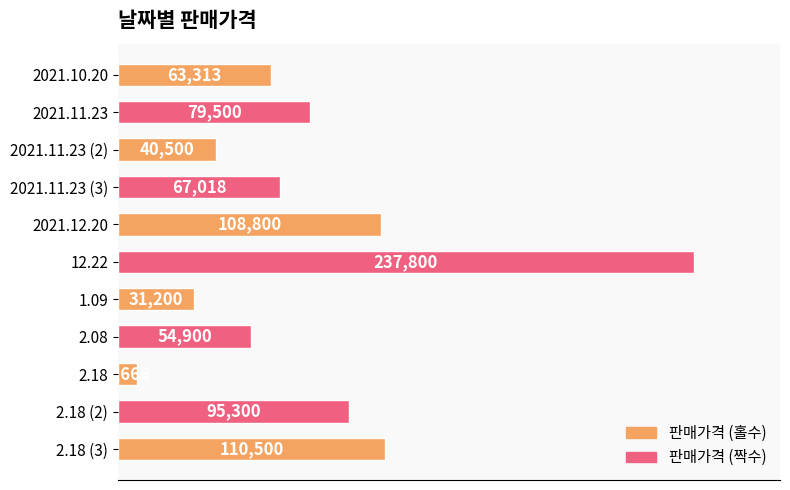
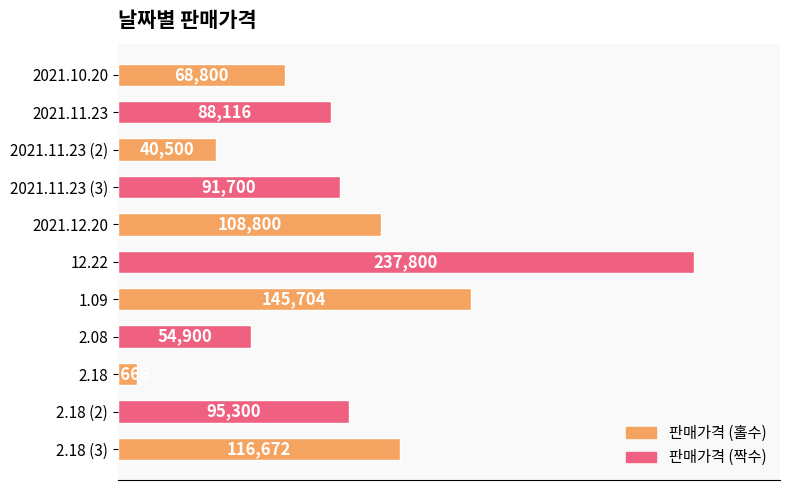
  {
-   "2021.10.20": "63,313",
-   "2021.11.23": "79,500",
+   "2021.10.20": "68,800",
+   "2021.11.23": "88,116",
    "2021.11.23 (2)": "40,500",
-   "2021.11.23 (3)": "67,018",
+   "2021.11.23 (3)": "91,700",
    "2021.12.20": "108,800",
    "12.22": "237,800",
-   "1.09": "31,200",
+   "1.09": "145,704",
    "2.08": "54,900",
    "2.18 (2)": "95,300",
-   "2.18 (3)": "110,500"
+   "2.18 (3)": "116,672"
  }
